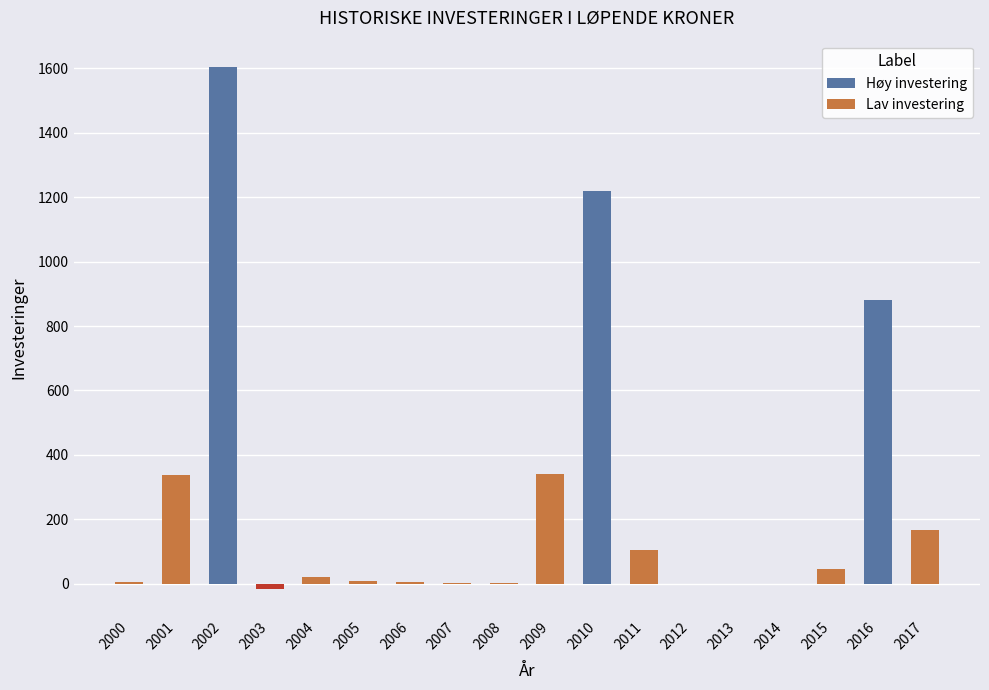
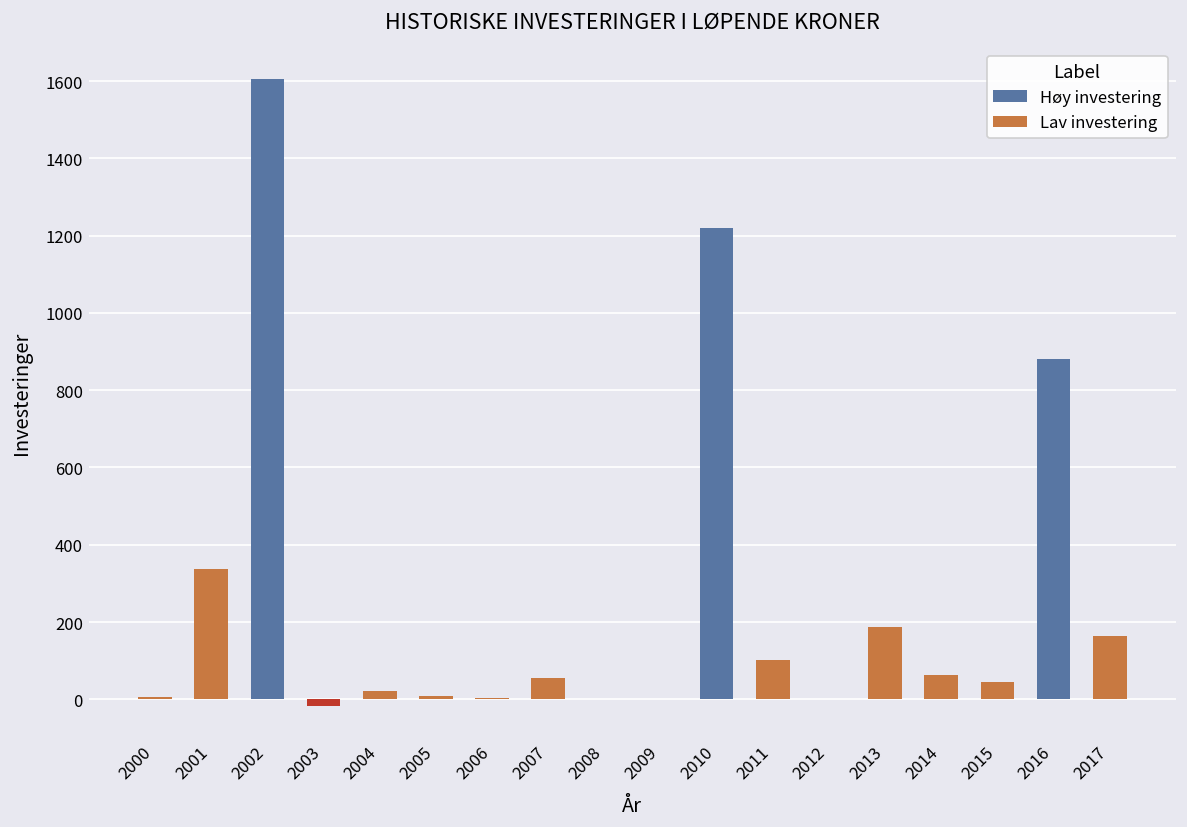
  {
    "2001": 340,
    "2002": 1610,
    "2003": -20,
    "2004": 20,
    "2005": 10,
-   "2007": 0,
-   "2009": 340,
+   "2007": 60,
+   "2009": 0,
    "2010": 1220,
    "2011": 100,
    "2012": 0,
-   "2013": 0,
-   "2014": 0,
+   "2013": 190,
+   "2014": 60,
    "2015": 40,
    "2016": 880,
    "2017": 170
  }
